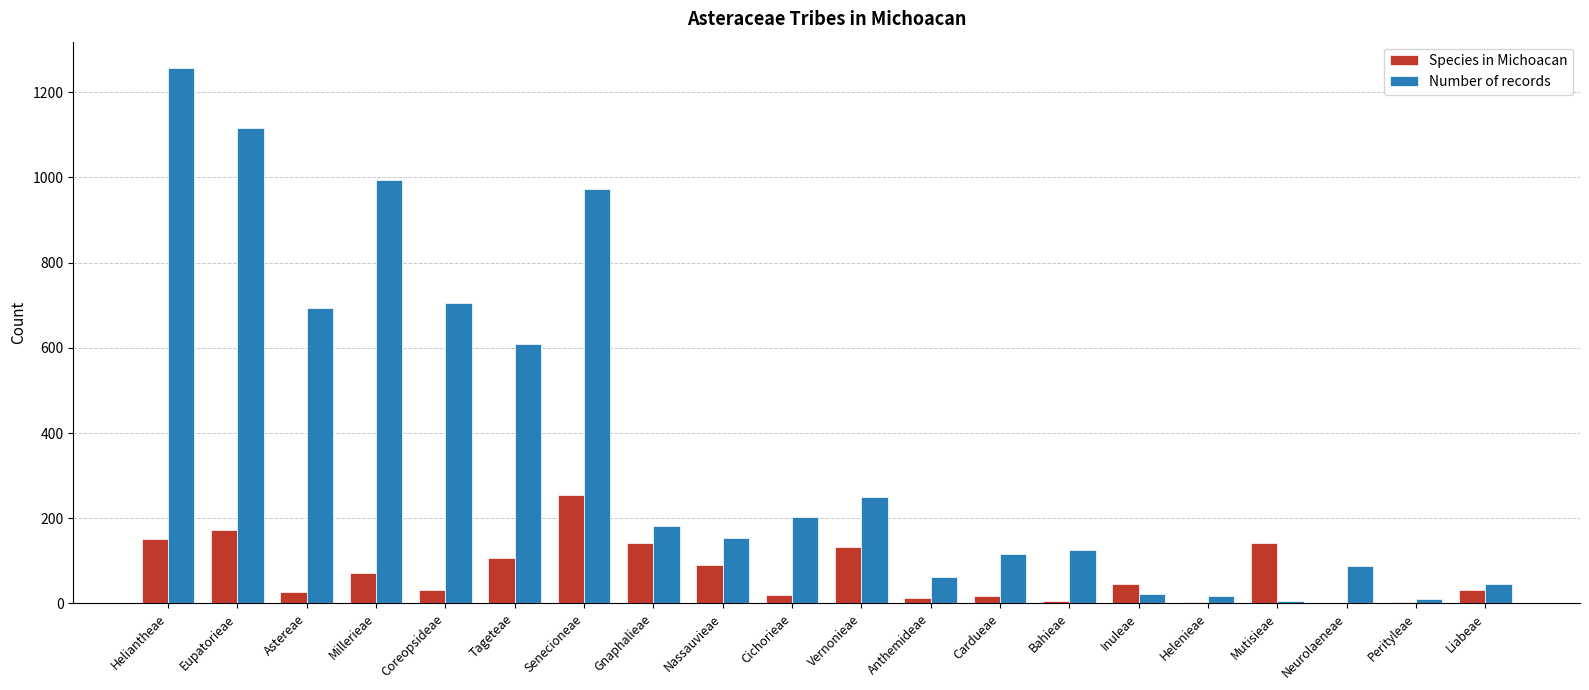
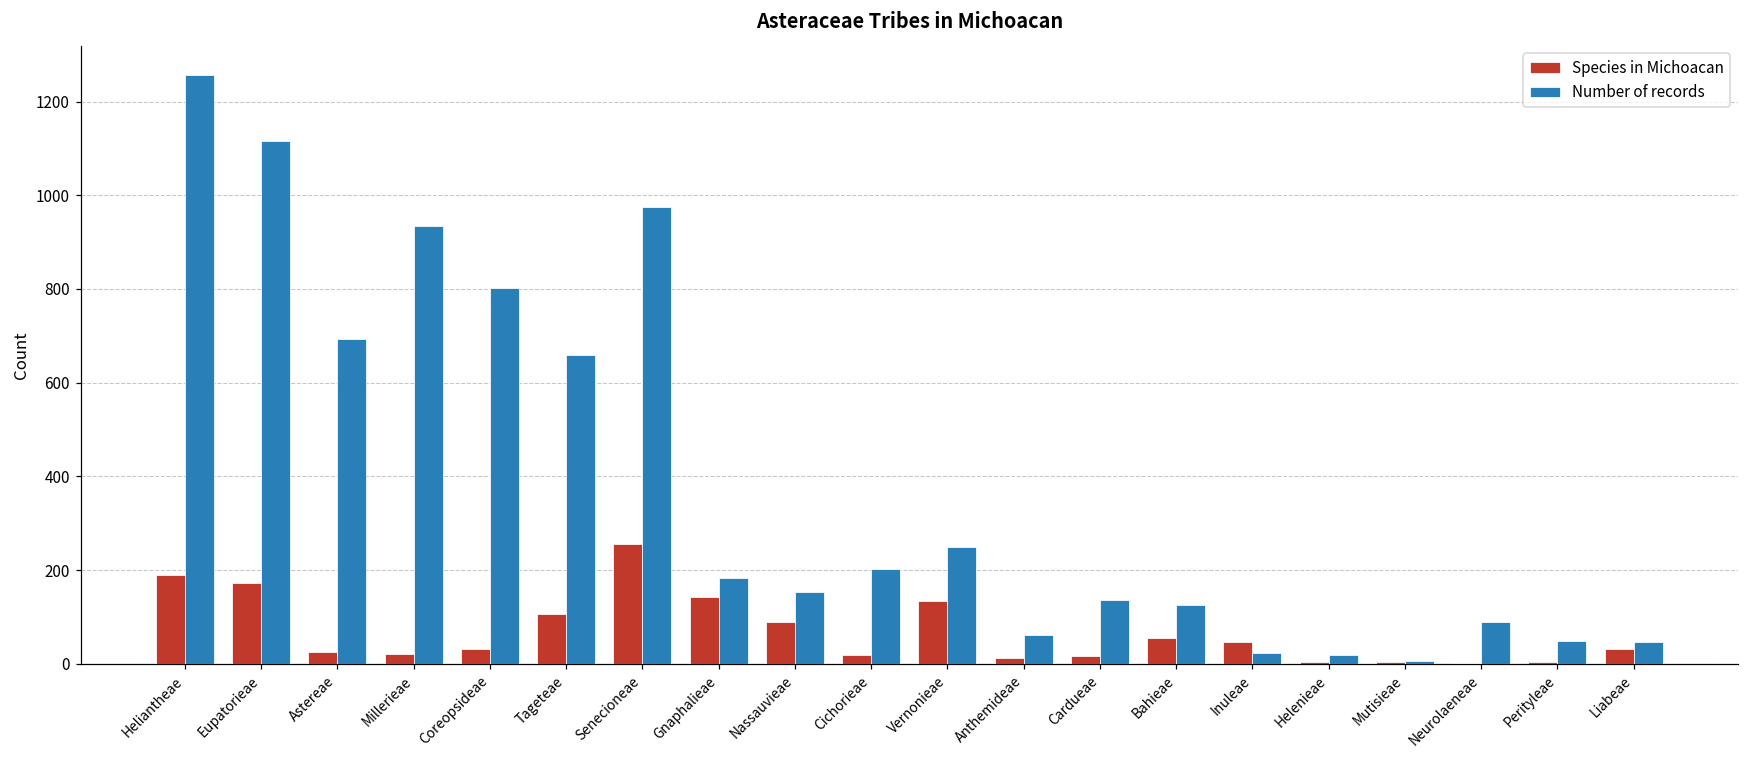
  {
    "Species in Michoacan": {
-     "Heliantheae": 150,
+     "Heliantheae": 190,
      "Eupatorieae": 170,
      "Astereae": 30,
-     "Millerieae": 70,
+     "Millerieae": 20,
      "Coreopsideae": 30,
      "Tageteae": 110,
      "Senecioneae": 260,
      "Gnaphalieae": 140,
      "Nassauvieae": 90,
      "Cichorieae": 20,
      "Vernonieae": 130,
      "Anthemideae": 10,
      "Cardueae": 20,
-     "Bahieae": 10,
+     "Bahieae": 60,
      "Inuleae": 50,
-     "Mutisieae": 140,
+     "Mutisieae": 0,
      "Liabeae": 30
    },
    "Number of records": {
      "Heliantheae": 1260,
      "Eupatorieae": 1120,
      "Astereae": 690,
-     "Millerieae": 990,
-     "Coreopsideae": 710,
-     "Tageteae": 610,
+     "Millerieae": 940,
+     "Coreopsideae": 800,
+     "Tageteae": 660,
      "Senecioneae": 970,
      "Gnaphalieae": 180,
      "Nassauvieae": 150,
      "Cichorieae": 200,
      "Vernonieae": 250,
      "Anthemideae": 60,
-     "Cardueae": 120,
+     "Cardueae": 140,
      "Bahieae": 130,
      "Inuleae": 20,
      "Helenieae": 20,
      "Neurolaeneae": 90,
-     "Perityleae": 10,
+     "Perityleae": 50,
      "Liabeae": 50
    }
  }
